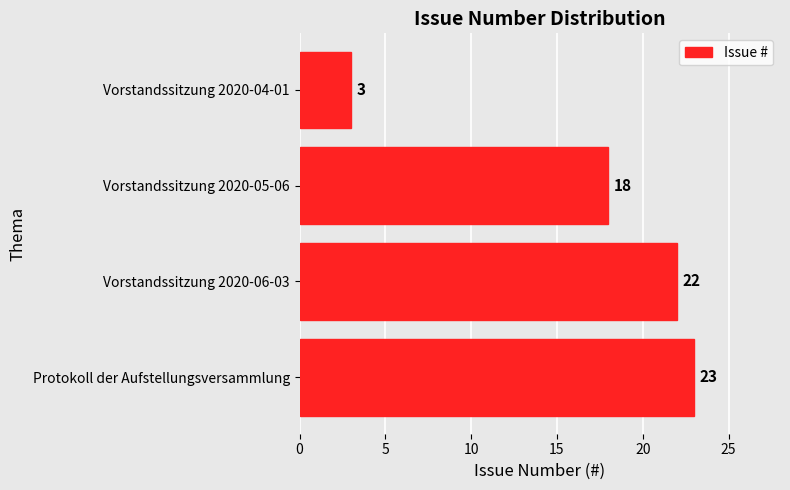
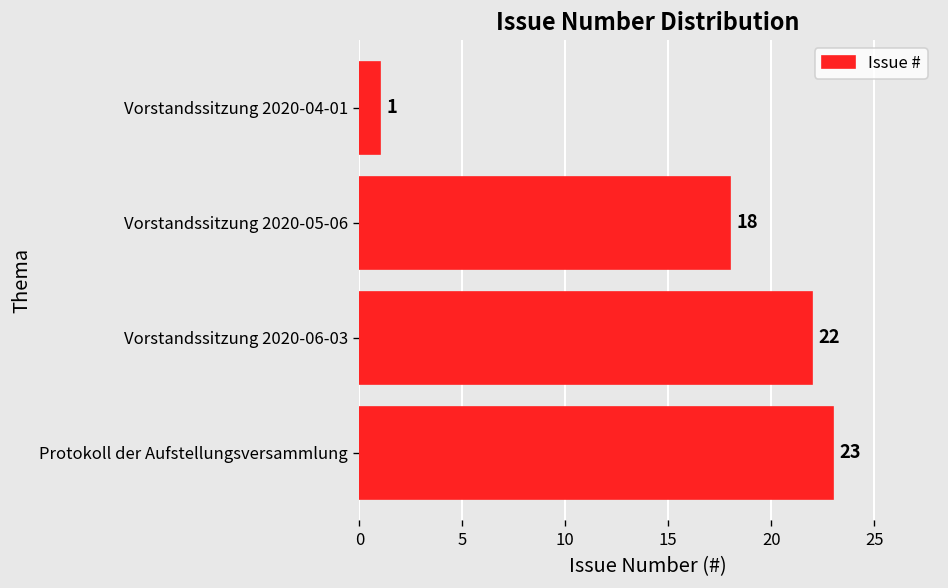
  {
-   "Vorstandssitzung 2020-04-01": 3,
+   "Vorstandssitzung 2020-04-01": 1,
    "Vorstandssitzung 2020-05-06": 18,
    "Vorstandssitzung 2020-06-03": 22,
    "Protokoll der Aufstellungsversammlung": 23
  }
